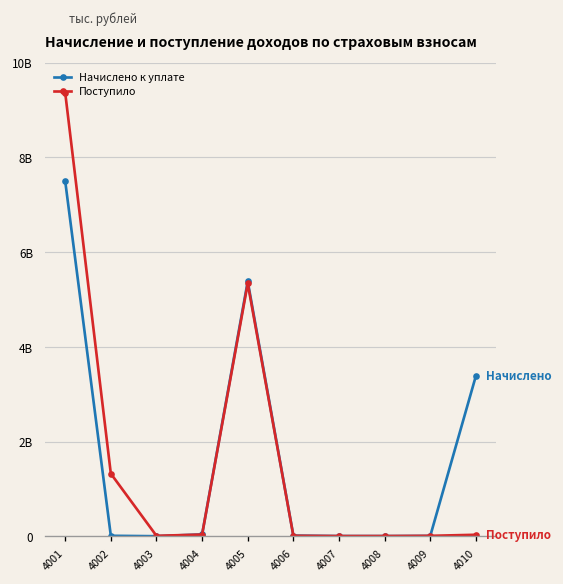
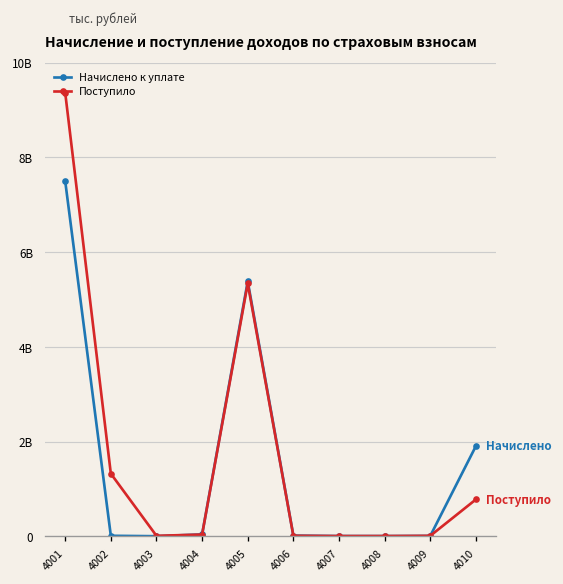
  {
    "Начислено к уплате": {
      "4001": 7500000000,
      "4002": 0,
-     "4010": 3400000000
+     "4010": 1900000000
    },
    "Поступило": {
      "4001": 9400000000,
      "4002": 1300000000,
-     "4010": 0
+     "4010": 800000000
    }
  }
